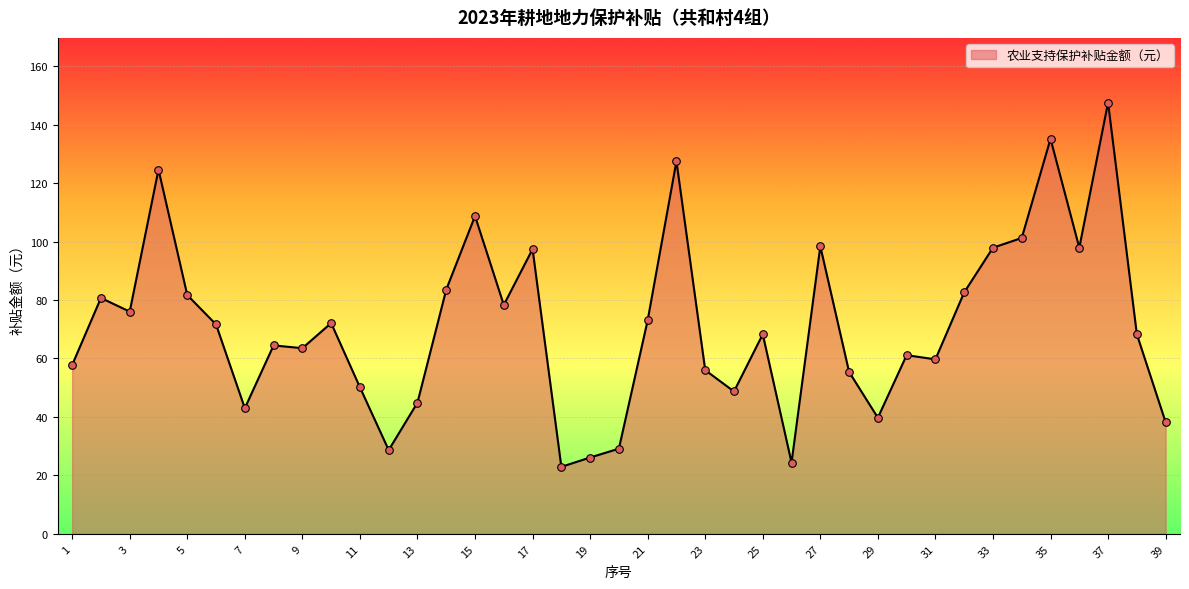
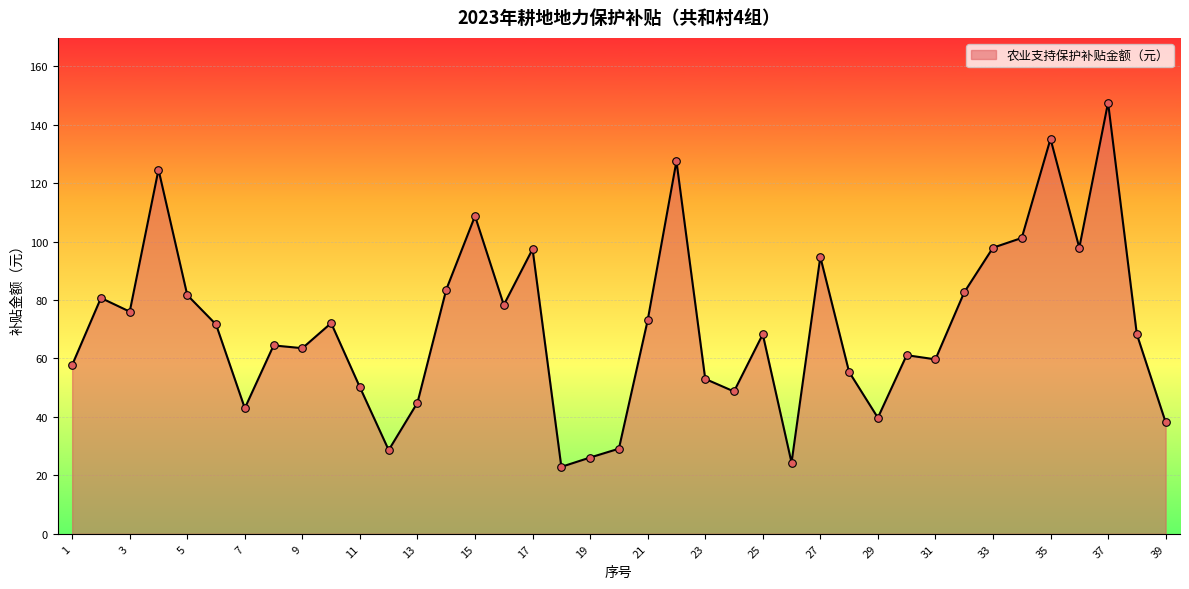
  {
    "1": 58,
    "3": 76,
    "5": 82,
    "7": 43,
    "9": 64,
    "11": 50,
    "13": 45,
    "15": 109,
    "17": 97,
    "19": 26,
    "21": 73,
-   "23": 56,
+   "23": 53,
    "25": 68,
-   "27": 98,
+   "27": 95,
    "29": 40,
    "31": 60,
    "33": 98,
    "35": 135,
    "37": 148,
    "39": 38
  }
